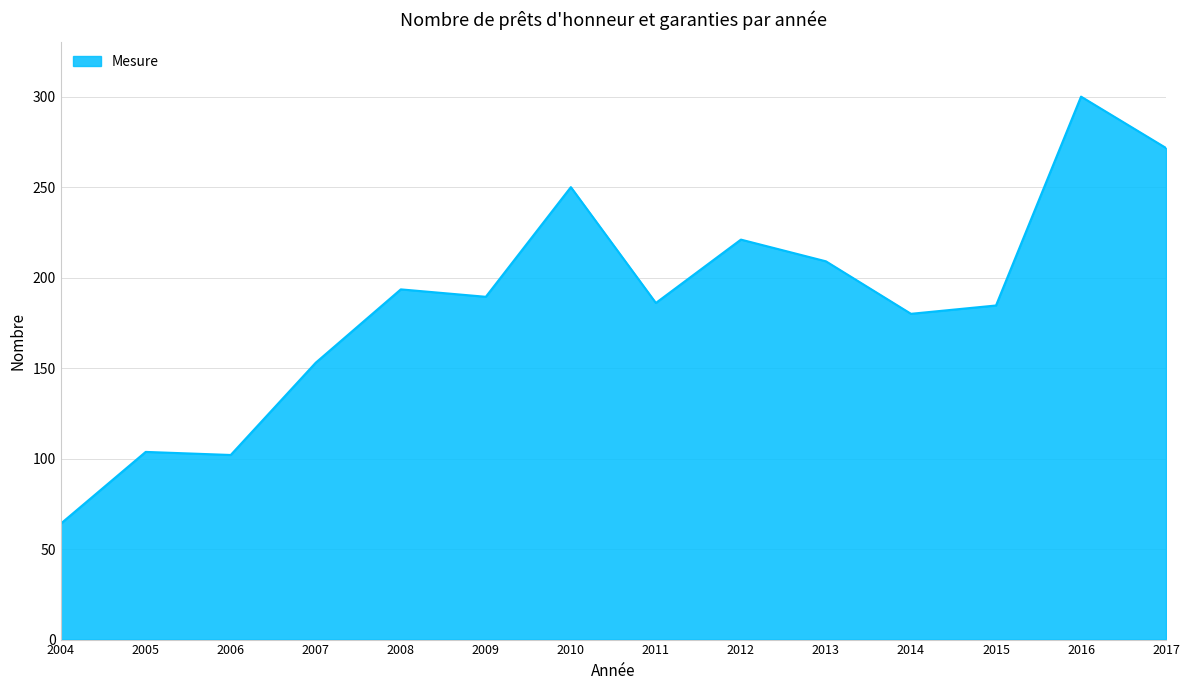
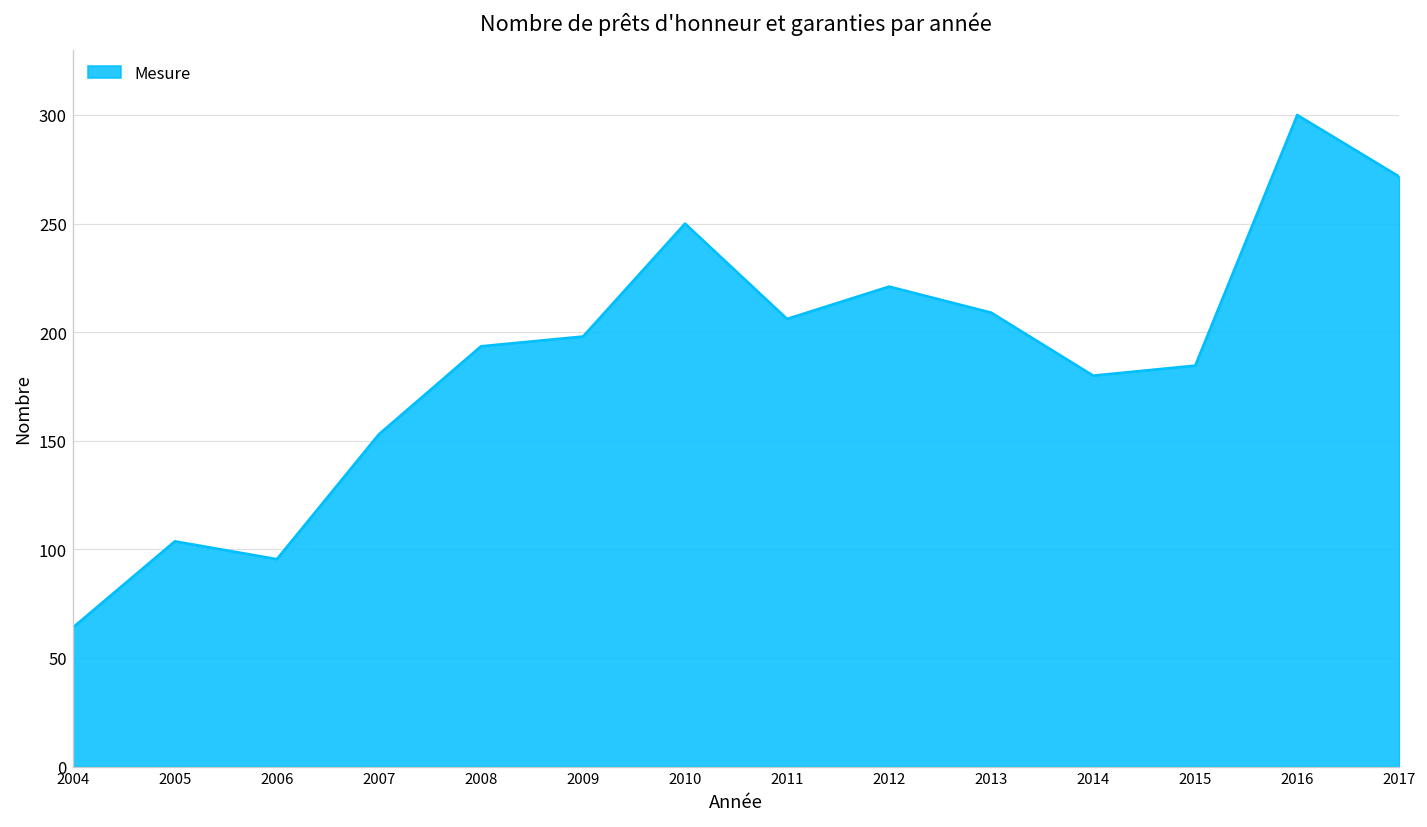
  {
    "2004": 64,
    "2005": 104,
-   "2006": 102,
+   "2006": 96,
    "2007": 153,
    "2008": 194,
-   "2009": 189,
+   "2009": 198,
    "2010": 250,
-   "2011": 186,
+   "2011": 206,
    "2012": 221,
    "2013": 209,
    "2014": 180,
    "2015": 185,
    "2016": 300,
    "2017": 272
  }
